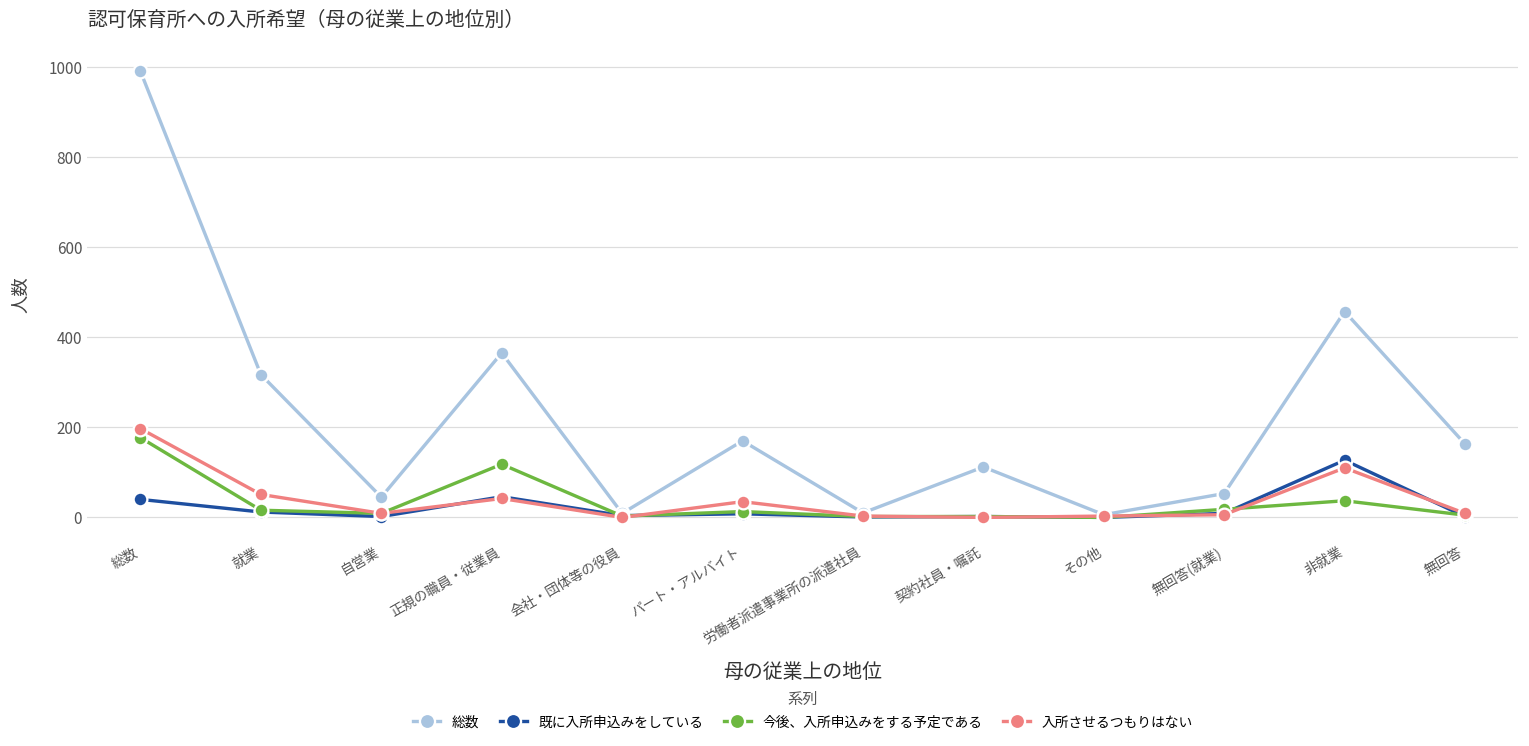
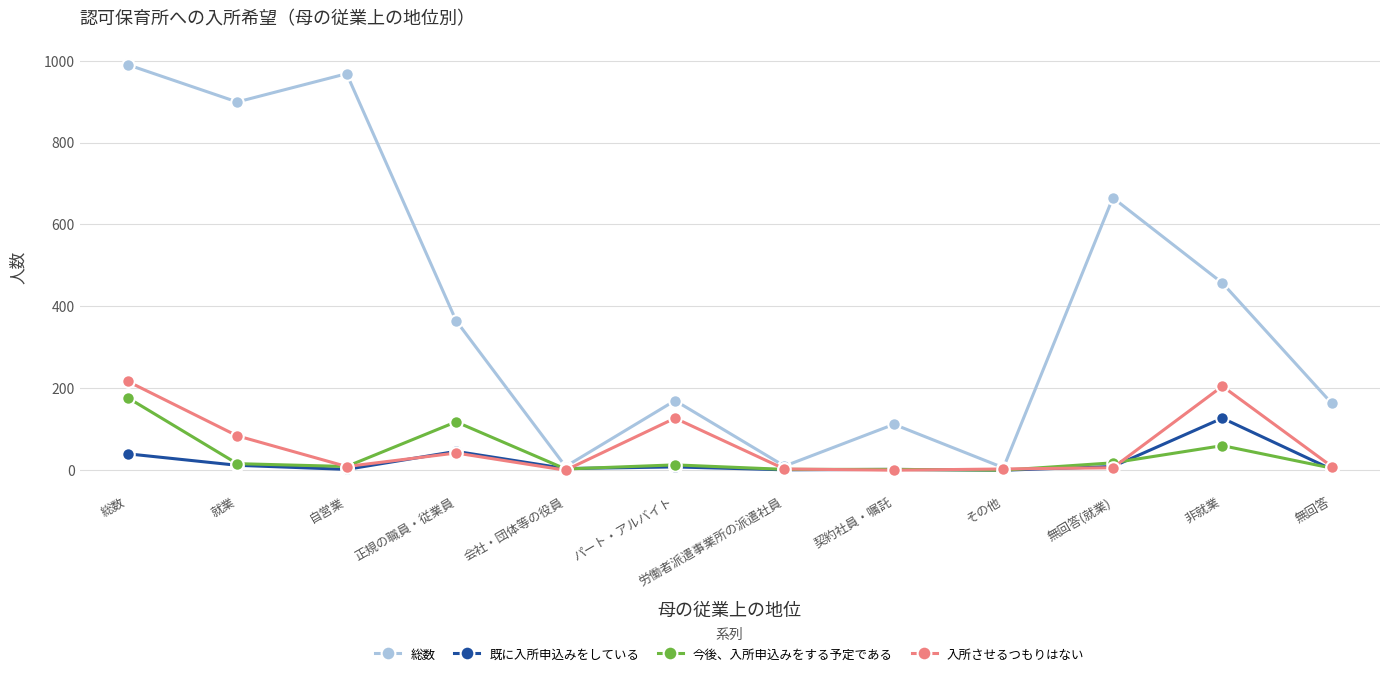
  {
    "総数": {
      "総数": 990,
-     "就業": 320,
-     "自営業": 50,
+     "就業": 900,
+     "自営業": 970,
      "正規の職員・従業員": 370,
      "パート・アルバイト": 170,
      "労働者派遣事業所の派遣社員": 10,
      "契約社員・嘱託": 110,
-     "無回答(就業)": 50,
+     "無回答(就業)": 670,
      "非就業": 460,
      "無回答": 160
    },
    "既に入所申込みをしている": {
      "総数": 40,
      "自営業": 0,
      "非就業": 130
    },
    "今後、入所申込みをする予定である": {
      "総数": 180,
      "正規の職員・従業員": 120,
      "無回答(就業)": 20,
-     "非就業": 40
+     "非就業": 60
    },
    "入所させるつもりはない": {
-     "総数": 200,
-     "就業": 50,
-     "パート・アルバイト": 40,
-     "非就業": 110
+     "総数": 220,
+     "就業": 80,
+     "パート・アルバイト": 130,
+     "非就業": 210
    }
  }
